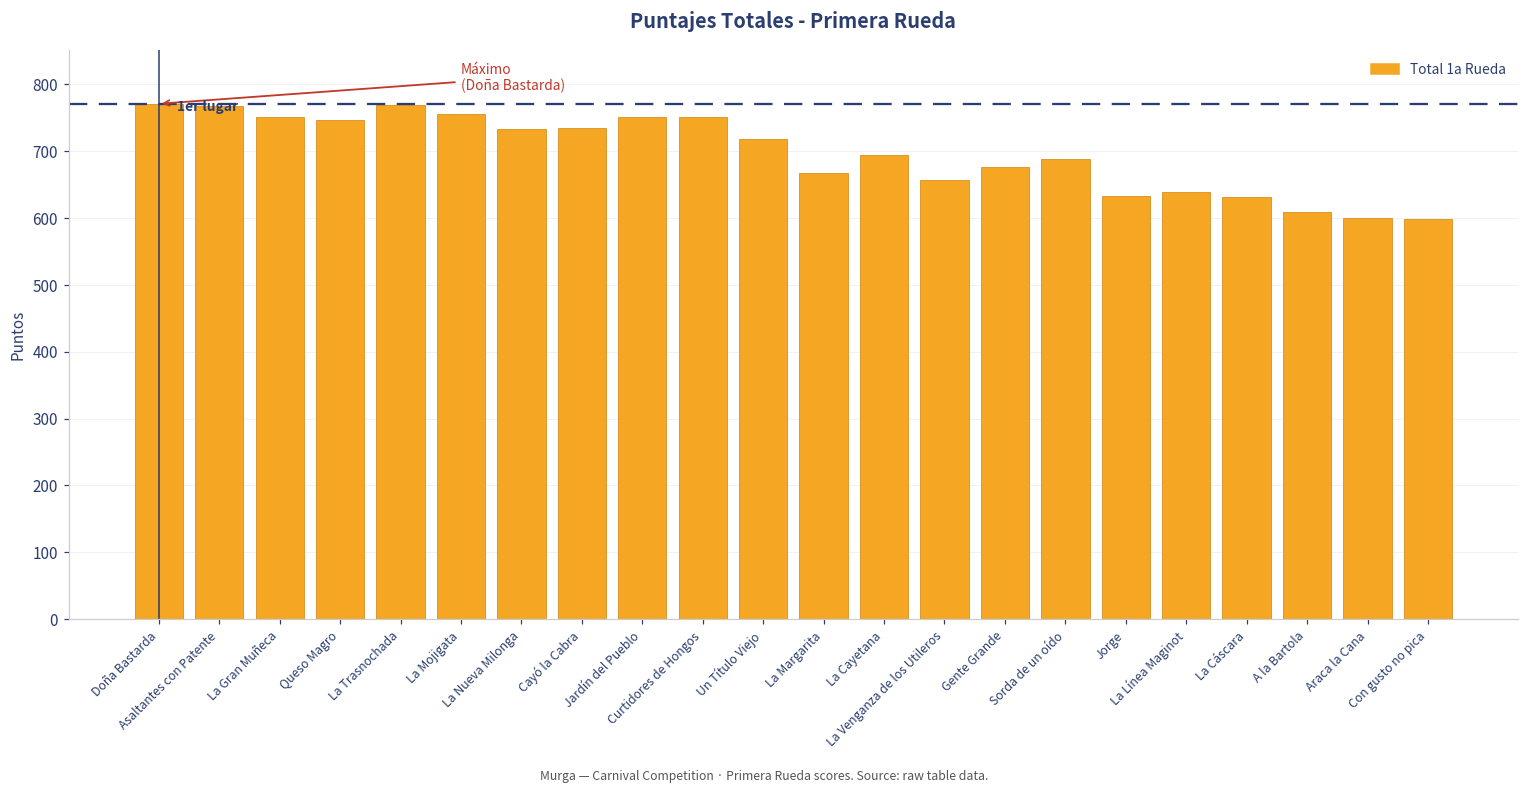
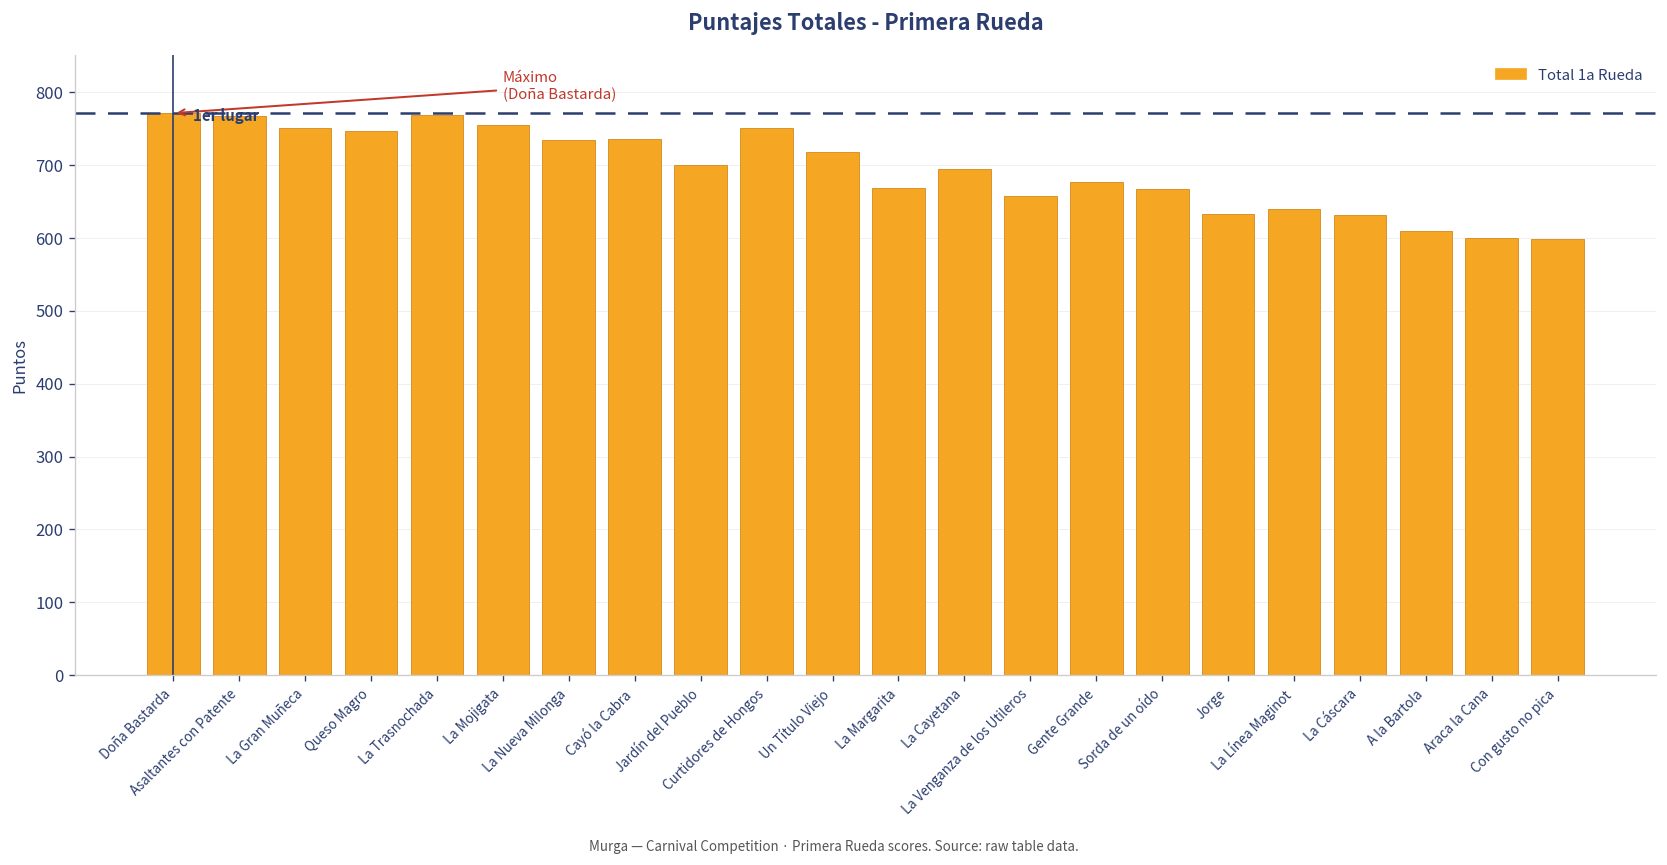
  {
    "Doña Bastarda": 770,
    "La Gran Muñeca": 750,
    "Queso Magro": 750,
    "La Trasnochada": 770,
    "La Mojigata": 760,
    "La Nueva Milonga": 730,
    "Cayó la Cabra": 740,
-   "Jardín del Pueblo": 750,
+   "Jardín del Pueblo": 700,
    "Curtidores de Hongos": 750,
    "Un Título Viejo": 720,
    "La Margarita": 670,
    "La Cayetana": 700,
    "La Venganza de los Utileros": 660,
    "Gente Grande": 680,
-   "Sorda de un oído": 690,
+   "Sorda de un oído": 670,
    "Jorge": 630,
    "La Línea Maginot": 640,
    "La Cáscara": 630,
    "A la Bartola": 610,
    "Araca la Cana": 600,
    "Con gusto no pica": 600
  }
